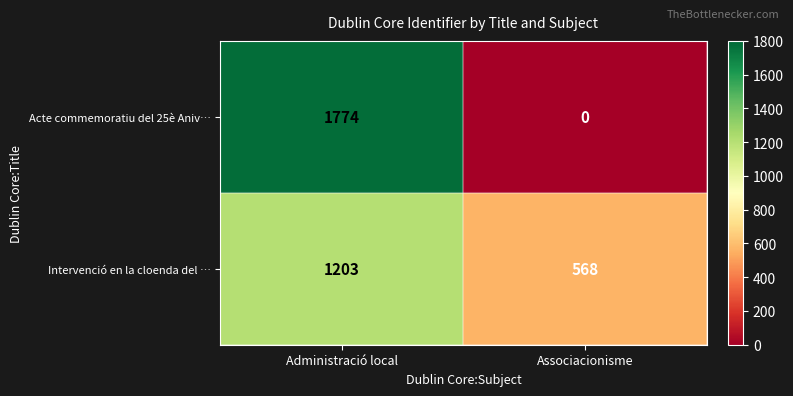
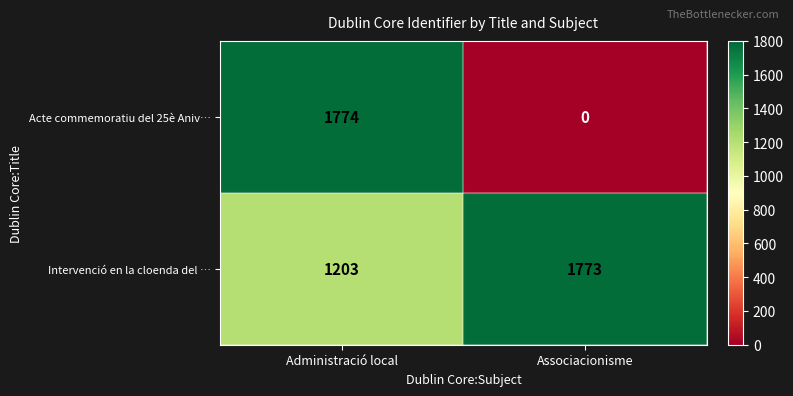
  {
    "Acte commemoratiu del 25è Aniv…": {
      "Administració local": 1774,
      "Associacionisme": 0
    },
    "Intervenció en la cloenda del …": {
      "Administració local": 1203,
-     "Associacionisme": 568
+     "Associacionisme": 1773
    }
  }
